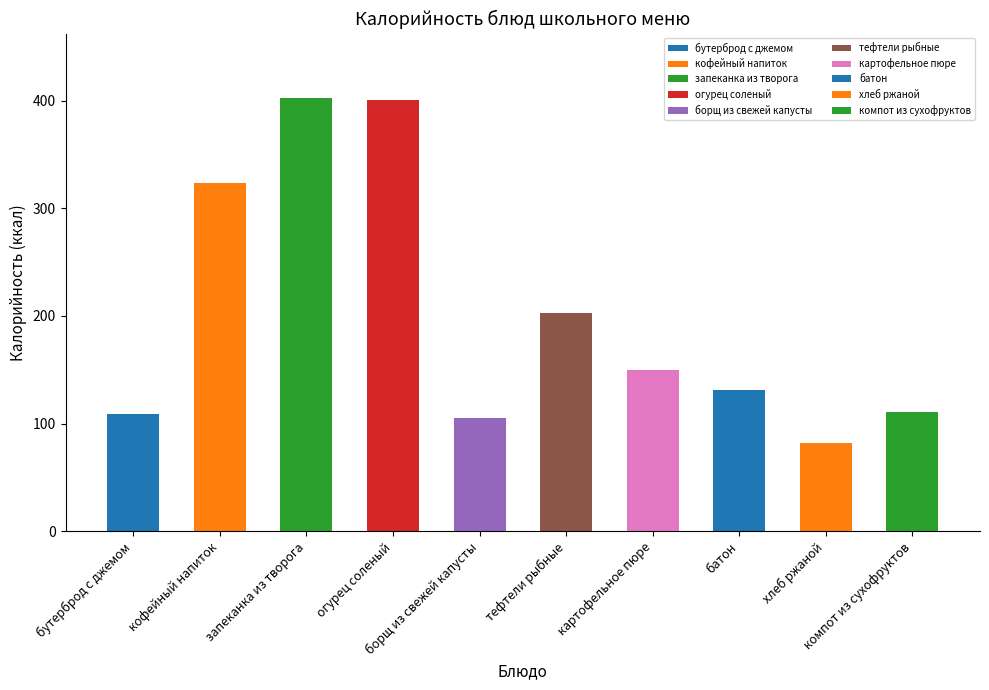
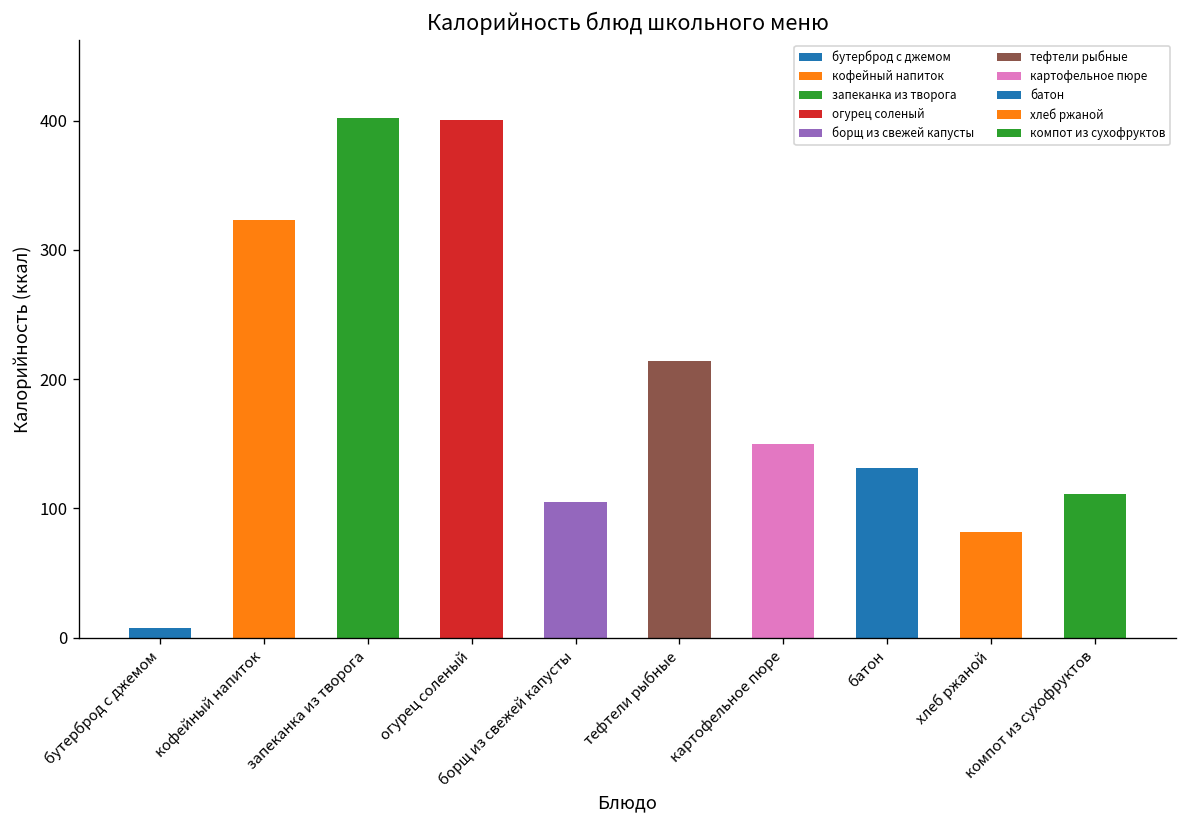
  {
-   "бутерброд с джемом": 109,
+   "бутерброд с джемом": 7,
    "кофейный напиток": 324,
    "запеканка из творога": 402,
    "огурец соленый": 401,
    "борщ из свежей капусты": 105,
-   "тефтели рыбные": 203,
+   "тефтели рыбные": 214,
    "картофельное пюре": 150,
    "батон": 131,
    "хлеб ржаной": 82,
    "компот из сухофруктов": 111
  }
